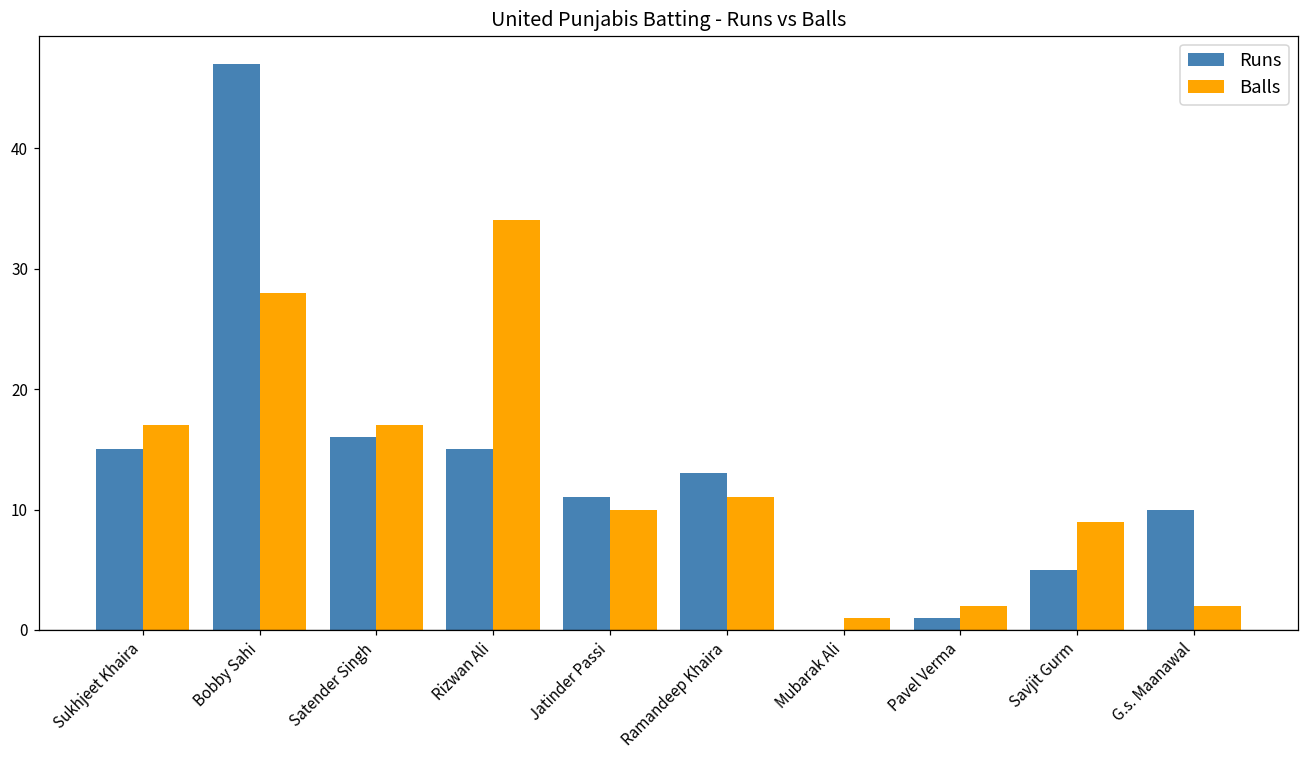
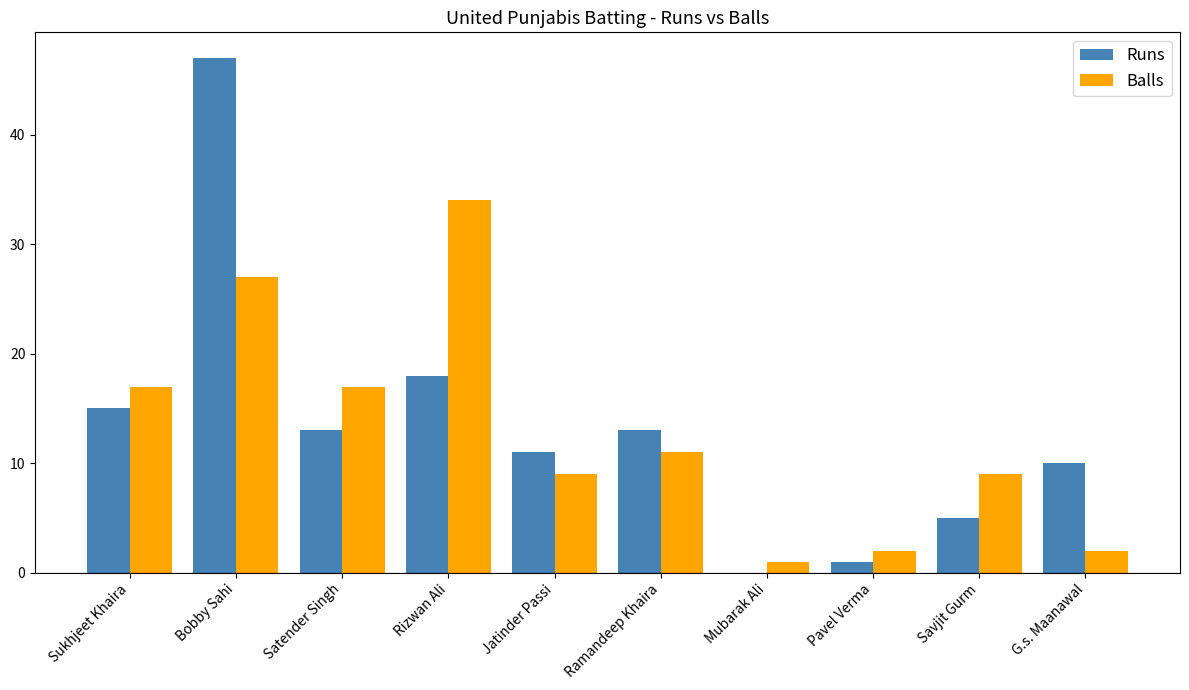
  {
    "Runs": {
      "Sukhjeet Khaira": 15,
      "Bobby Sahi": 47,
-     "Satender Singh": 16,
-     "Rizwan Ali": 15,
+     "Satender Singh": 13,
+     "Rizwan Ali": 18,
      "Jatinder Passi": 11,
      "Ramandeep Khaira": 13,
      "Mubarak Ali": 0,
      "Pavel Verma": 1,
      "Savjit Gurm": 5,
      "G.s. Maanawal": 10
    },
    "Balls": {
      "Sukhjeet Khaira": 17,
-     "Bobby Sahi": 28,
+     "Bobby Sahi": 27,
      "Satender Singh": 17,
      "Rizwan Ali": 34,
-     "Jatinder Passi": 10,
+     "Jatinder Passi": 9,
      "Ramandeep Khaira": 11,
      "Mubarak Ali": 1,
      "Pavel Verma": 2,
      "Savjit Gurm": 9,
      "G.s. Maanawal": 2
    }
  }
